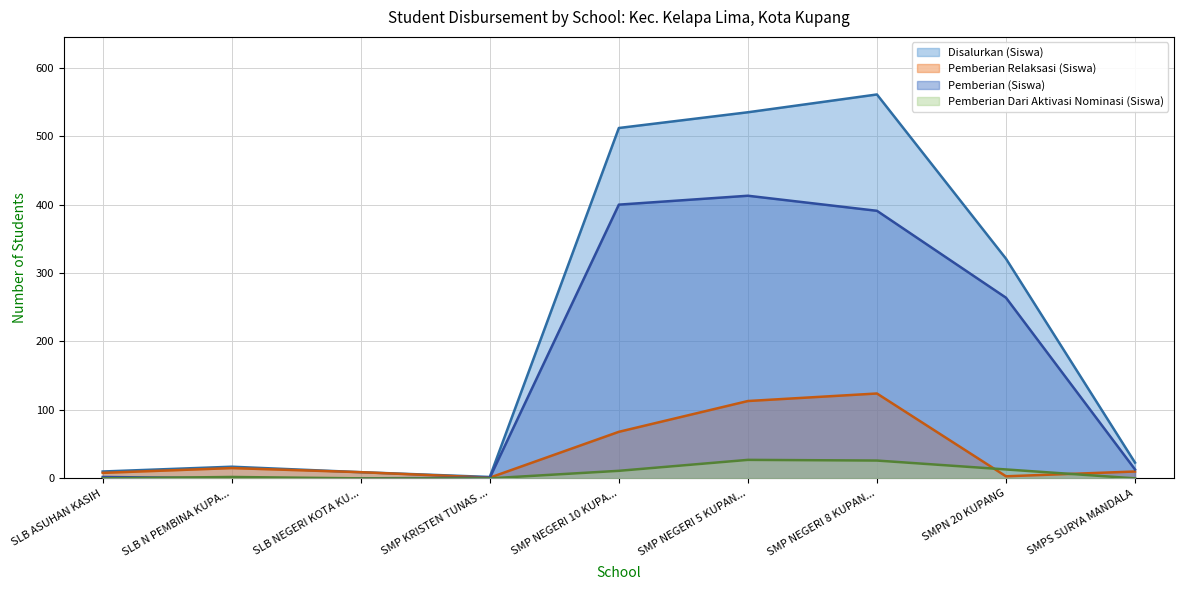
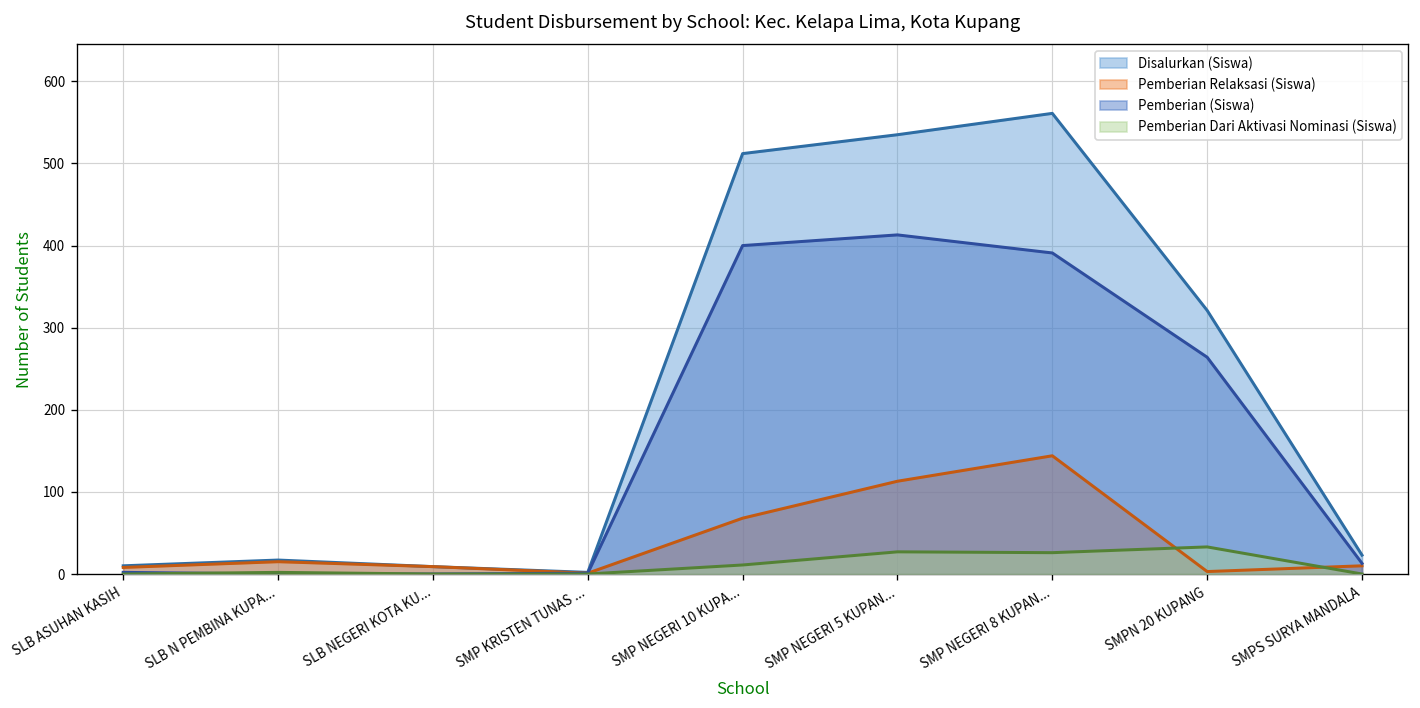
  {
    "Pemberian Relaksasi (Siswa)": {
      "SMP NEGERI 10 KUPA...": 70,
      "SMP NEGERI 5 KUPAN...": 110,
-     "SMP NEGERI 8 KUPAN...": 120,
+     "SMP NEGERI 8 KUPAN...": 140,
      "SMPN 20 KUPANG": 0
    },
    "Pemberian Dari Aktivasi Nominasi (Siswa)": {
      "SMP NEGERI 10 KUPA...": 10,
      "SMP NEGERI 5 KUPAN...": 30,
      "SMP NEGERI 8 KUPAN...": 30,
-     "SMPN 20 KUPANG": 10,
+     "SMPN 20 KUPANG": 30,
      "SMPS SURYA MANDALA": 0
    }
  }
